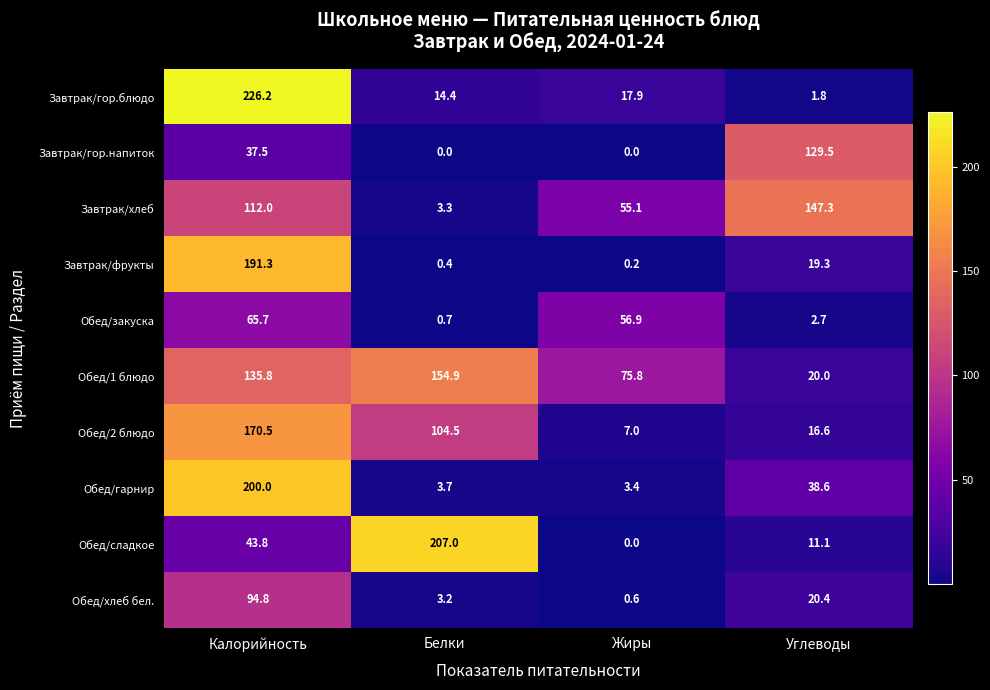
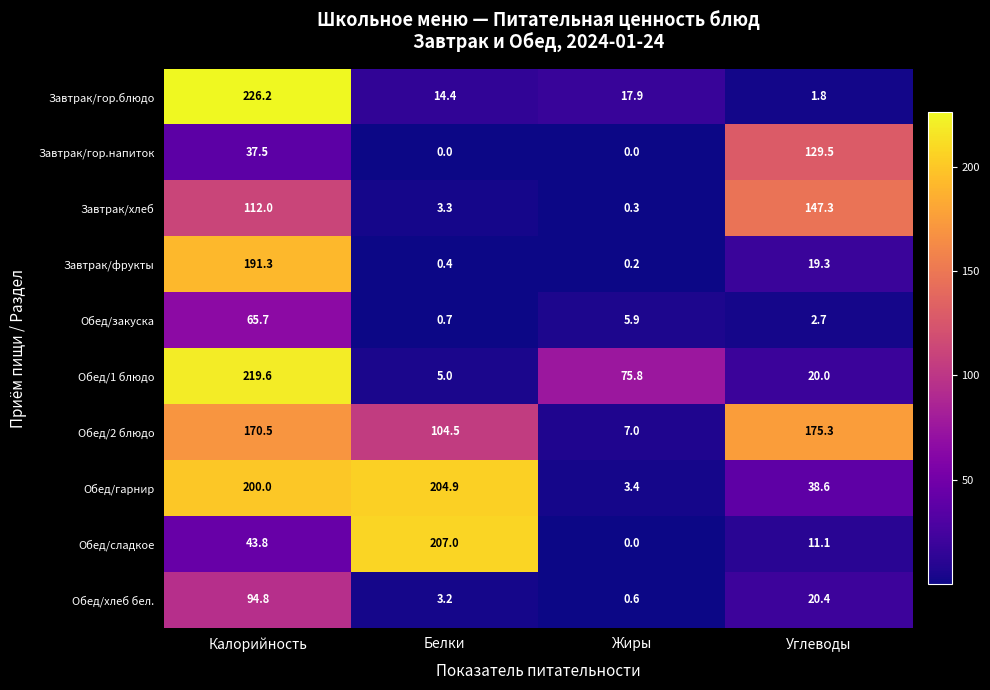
  {
    "Завтрак/гор.блюдо": {
      "Калорийность": 226.2,
      "Белки": 14.4,
      "Жиры": 17.9,
      "Углеводы": 1.8
    },
    "Завтрак/гор.напиток": {
      "Калорийность": 37.5,
      "Белки": 0.0,
      "Жиры": 0.0,
      "Углеводы": 129.5
    },
    "Завтрак/хлеб": {
      "Калорийность": 112.0,
      "Белки": 3.3,
-     "Жиры": 55.1,
+     "Жиры": 0.3,
      "Углеводы": 147.3
    },
    "Завтрак/фрукты": {
      "Калорийность": 191.3,
      "Белки": 0.4,
      "Жиры": 0.2,
      "Углеводы": 19.3
    },
    "Обед/закуска": {
      "Калорийность": 65.7,
      "Белки": 0.7,
-     "Жиры": 56.9,
+     "Жиры": 5.9,
      "Углеводы": 2.7
    },
    "Обед/1 блюдо": {
-     "Калорийность": 135.8,
-     "Белки": 154.9,
+     "Калорийность": 219.6,
+     "Белки": 5.0,
      "Жиры": 75.8,
      "Углеводы": 20.0
    },
    "Обед/2 блюдо": {
      "Калорийность": 170.5,
      "Белки": 104.5,
      "Жиры": 7.0,
-     "Углеводы": 16.6
+     "Углеводы": 175.3
    },
    "Обед/гарнир": {
      "Калорийность": 200.0,
-     "Белки": 3.7,
+     "Белки": 204.9,
      "Жиры": 3.4,
      "Углеводы": 38.6
    },
    "Обед/сладкое": {
      "Калорийность": 43.8,
      "Белки": 207.0,
      "Жиры": 0.0,
      "Углеводы": 11.1
    },
    "Обед/хлеб бел.": {
      "Калорийность": 94.8,
      "Белки": 3.2,
      "Жиры": 0.6,
      "Углеводы": 20.4
    }
  }
